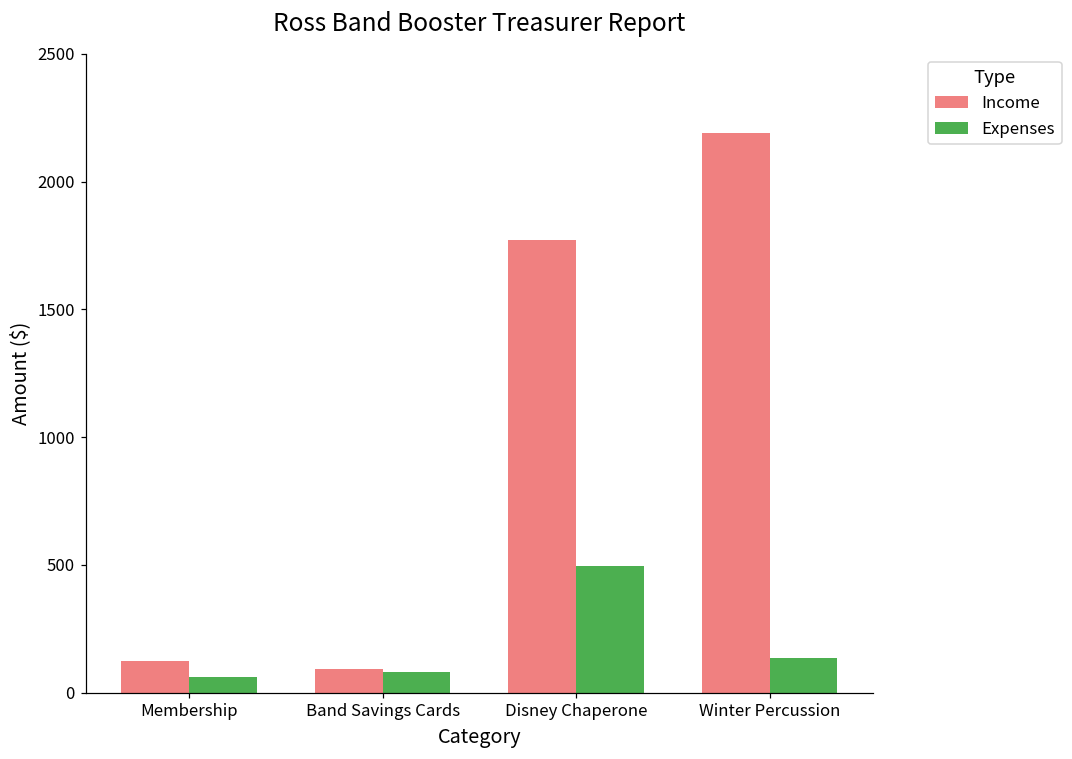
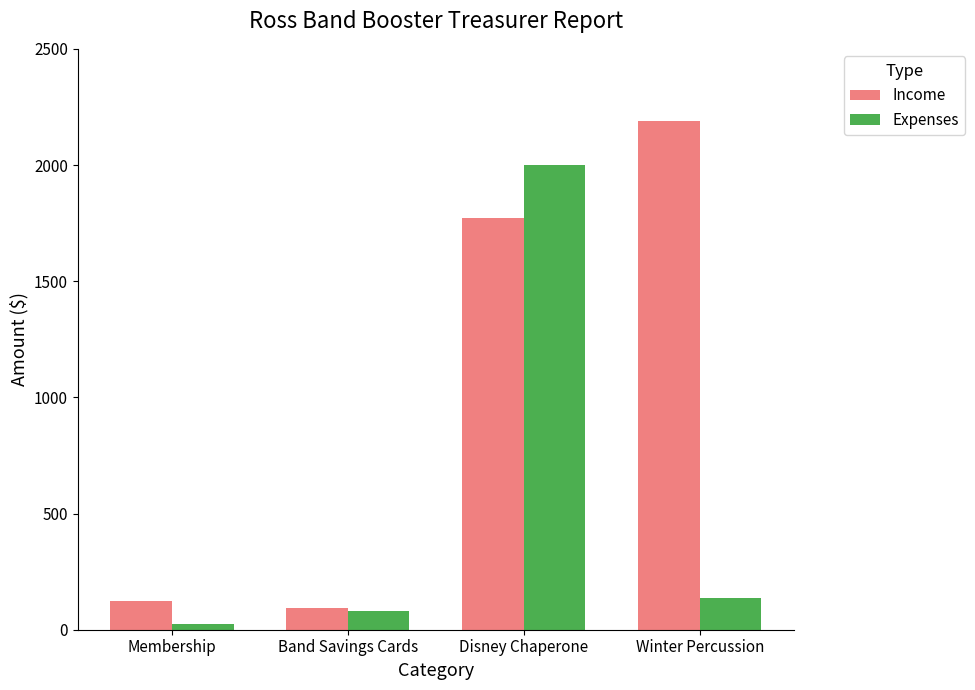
  {
    "Income": {
      "Membership": 120,
      "Band Savings Cards": 90,
      "Disney Chaperone": 1770,
      "Winter Percussion": 2190
    },
    "Expenses": {
-     "Membership": 60,
+     "Membership": 20,
      "Band Savings Cards": 80,
-     "Disney Chaperone": 500,
+     "Disney Chaperone": 2000,
      "Winter Percussion": 140
    }
  }
